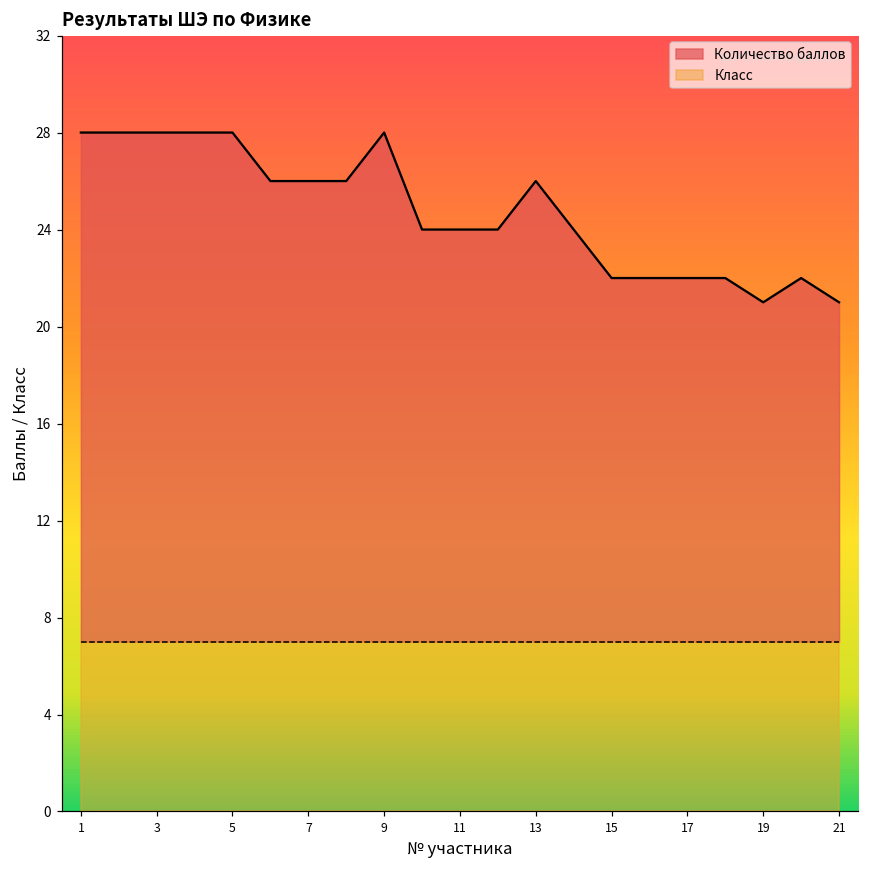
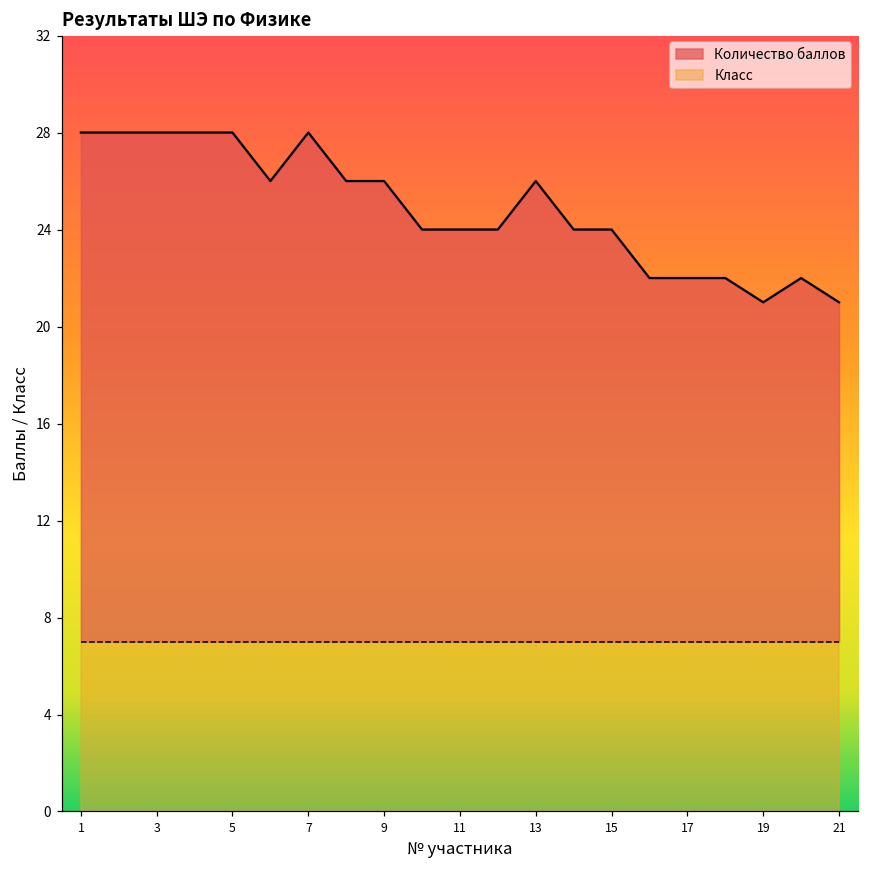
  {
    "Количество баллов": {
      "1": 28,
      "3": 28,
      "5": 28,
-     "7": 26,
-     "9": 28,
+     "7": 28,
+     "9": 26,
      "11": 24,
      "13": 26,
-     "15": 22,
+     "15": 24,
      "17": 22,
      "19": 21,
      "21": 21
    },
    "Класс": {
      "1": 7,
      "3": 7,
      "5": 7,
      "7": 7,
      "9": 7,
      "11": 7,
      "13": 7,
      "15": 7,
      "17": 7,
      "19": 7,
      "21": 7
    }
  }
